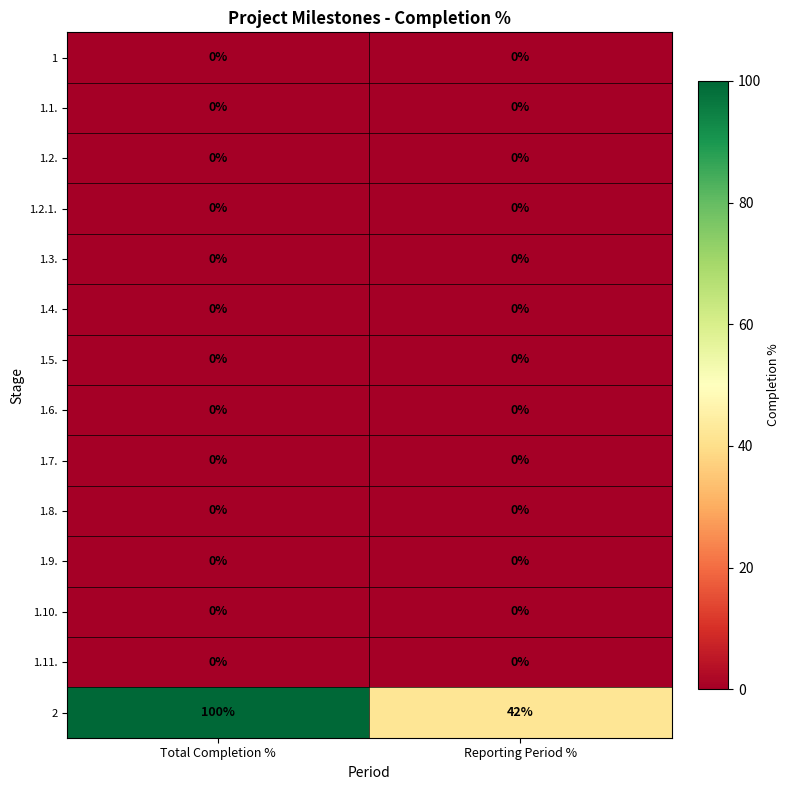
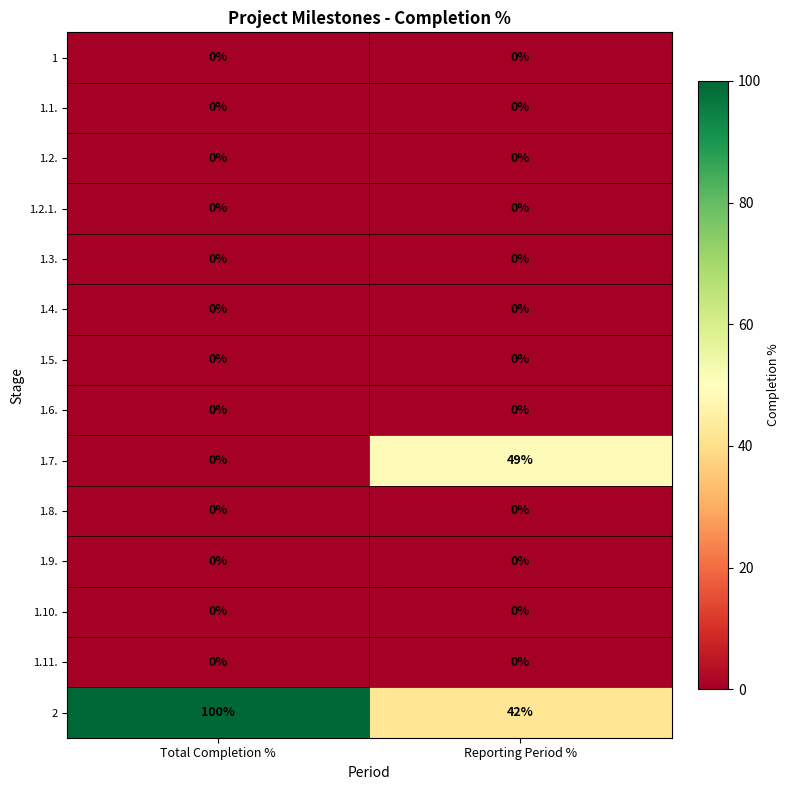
  {
    "1": {
      "Total Completion %": "0%",
      "Reporting Period %": "0%"
    },
    "1.1.": {
      "Total Completion %": "0%",
      "Reporting Period %": "0%"
    },
    "1.2.": {
      "Total Completion %": "0%",
      "Reporting Period %": "0%"
    },
    "1.2.1.": {
      "Total Completion %": "0%",
      "Reporting Period %": "0%"
    },
    "1.3.": {
      "Total Completion %": "0%",
      "Reporting Period %": "0%"
    },
    "1.4.": {
      "Total Completion %": "0%",
      "Reporting Period %": "0%"
    },
    "1.5.": {
      "Total Completion %": "0%",
      "Reporting Period %": "0%"
    },
    "1.6.": {
      "Total Completion %": "0%",
      "Reporting Period %": "0%"
    },
    "1.7.": {
      "Total Completion %": "0%",
-     "Reporting Period %": "0%"
+     "Reporting Period %": "49%"
    },
    "1.8.": {
      "Total Completion %": "0%",
      "Reporting Period %": "0%"
    },
    "1.9.": {
      "Total Completion %": "0%",
      "Reporting Period %": "0%"
    },
    "1.10.": {
      "Total Completion %": "0%",
      "Reporting Period %": "0%"
    },
    "1.11.": {
      "Total Completion %": "0%",
      "Reporting Period %": "0%"
    },
    "2": {
      "Total Completion %": "100%",
      "Reporting Period %": "42%"
    }
  }
